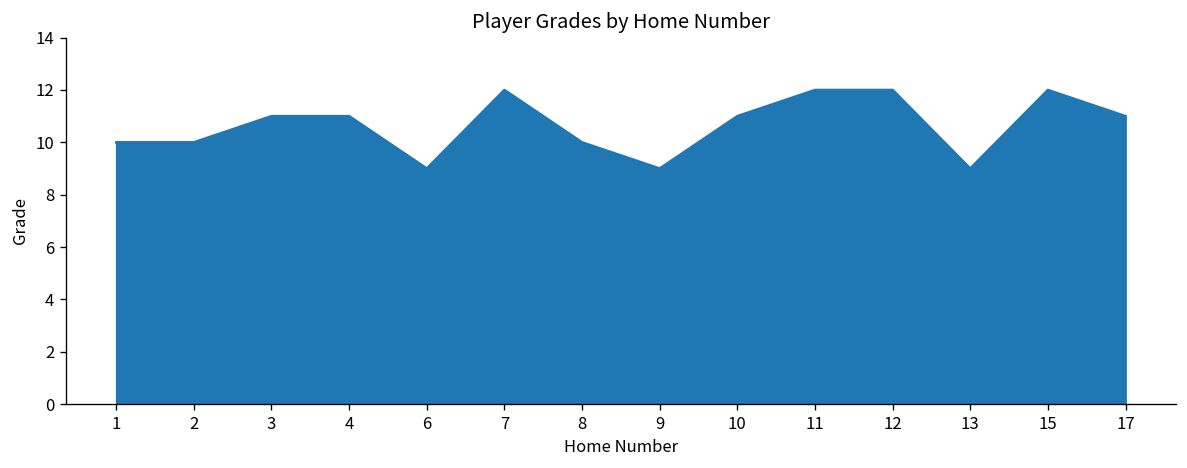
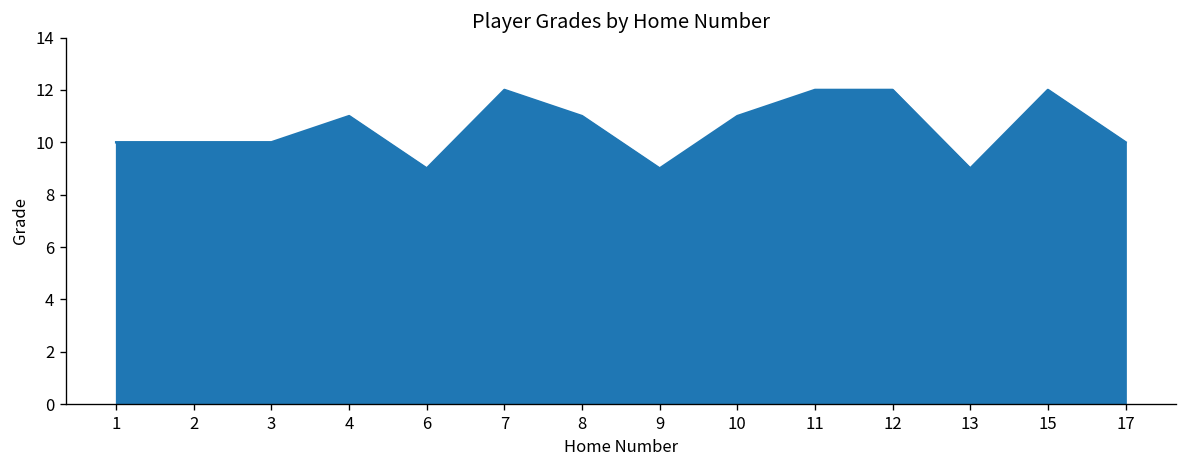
  {
    "1": 10,
    "2": 10,
-   "3": 11,
+   "3": 10,
    "4": 11,
    "6": 9,
    "7": 12,
-   "8": 10,
+   "8": 11,
    "9": 9,
    "10": 11,
    "11": 12,
    "12": 12,
    "13": 9,
    "15": 12,
-   "17": 11
+   "17": 10
  }
